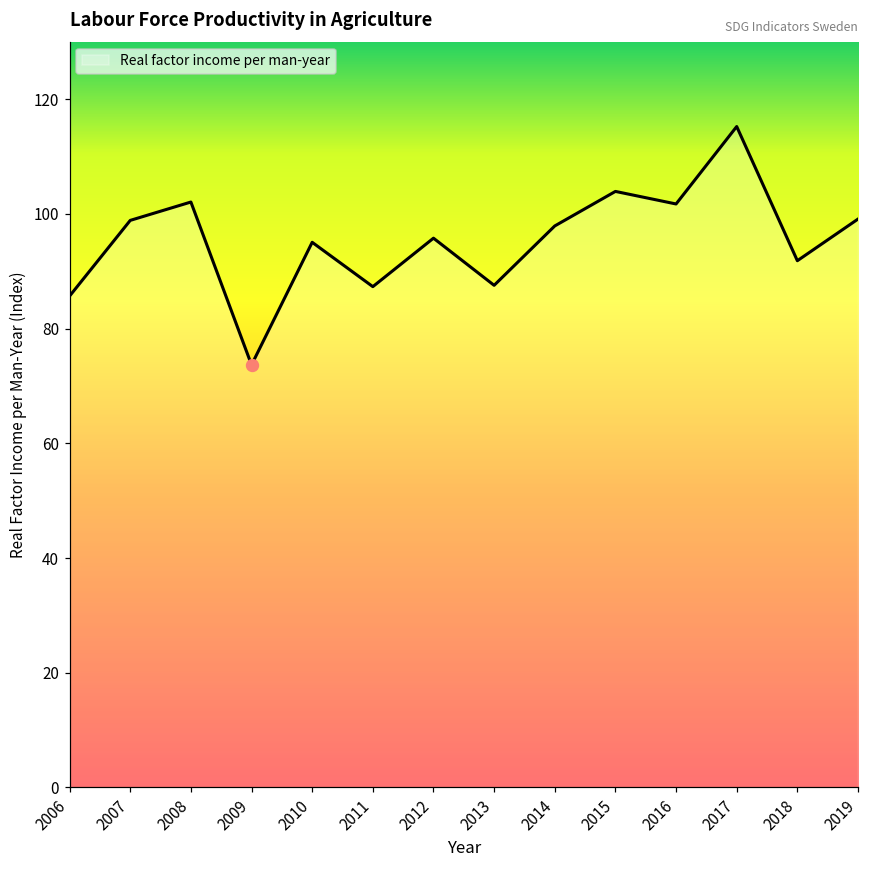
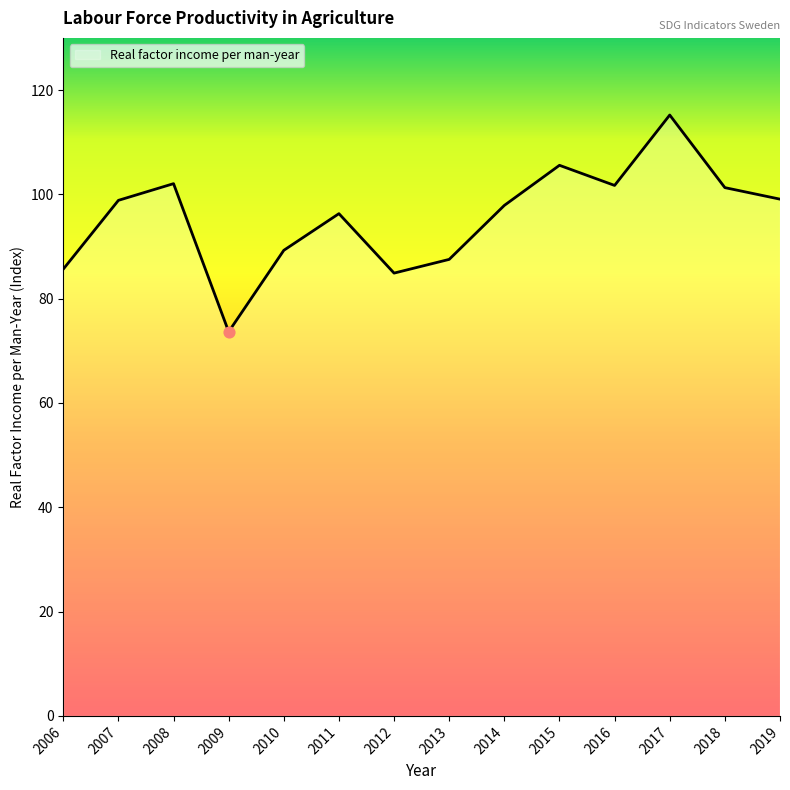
  {
    "Real factor income per man-year": {
      "2006": 86,
      "2007": 99,
      "2008": 102,
-     "2010": 95,
-     "2011": 87,
-     "2012": 96,
+     "2010": 89,
+     "2011": 96,
+     "2012": 85,
      "2013": 88,
      "2014": 98,
-     "2015": 104,
+     "2015": 106,
      "2016": 102,
      "2017": 115,
-     "2018": 92,
+     "2018": 101,
      "2019": 99
    }
  }
